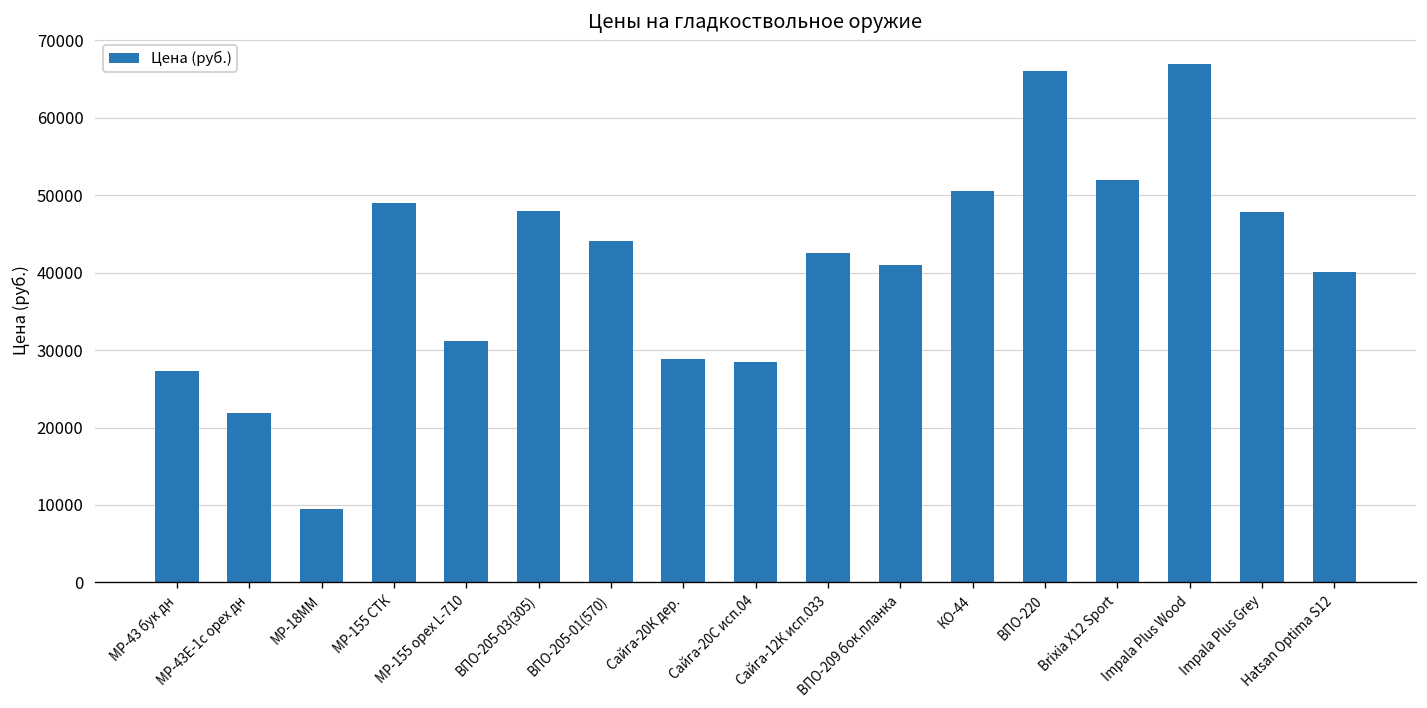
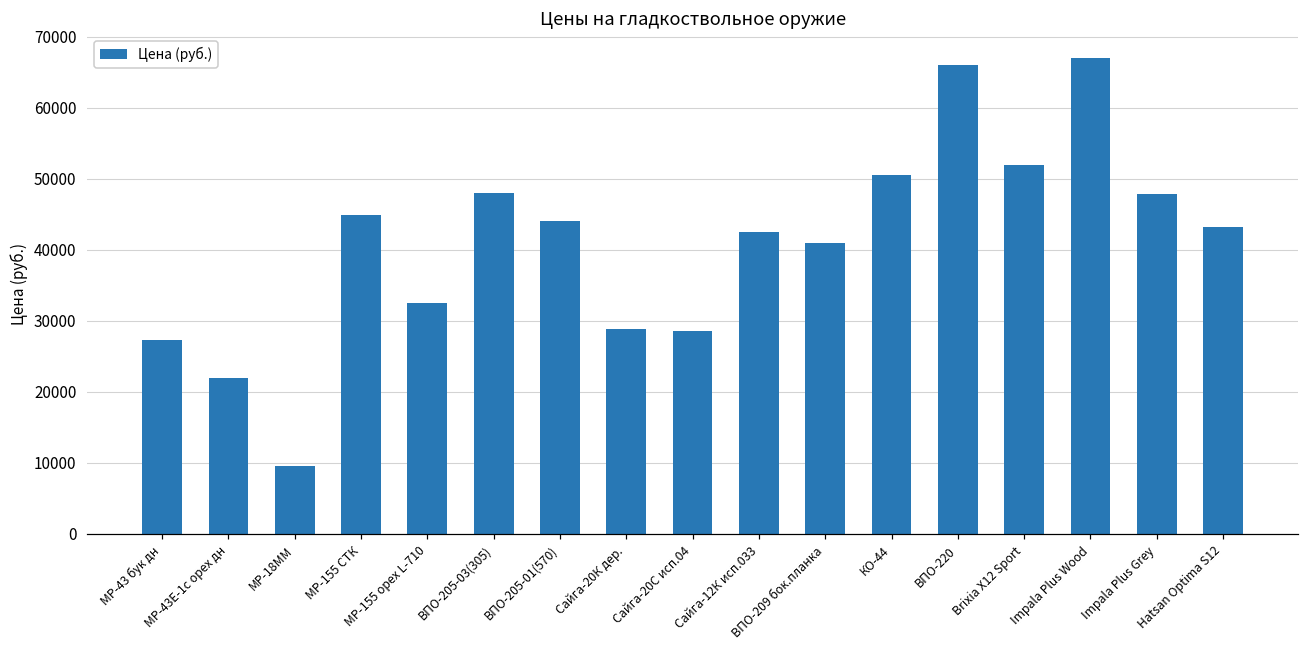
  {
    "МР-43 бук дн": 27000,
    "МР-43Е-1с орех дн": 22000,
    "МР-18ММ": 10000,
-   "МР-155 СТК": 49000,
-   "МР-155 орех L-710": 31000,
+   "МР-155 СТК": 45000,
+   "МР-155 орех L-710": 33000,
    "ВПО-205-03(305)": 48000,
    "ВПО-205-01(570)": 44000,
    "Сайга-20К дер.": 29000,
    "Сайга-20С исп.04": 29000,
    "Сайга-12К исп.033": 43000,
    "ВПО-209 бок.планка": 41000,
    "КО-44": 51000,
    "ВПО-220": 66000,
    "Brixia X12 Sport": 52000,
    "Impala Plus Wood": 67000,
    "Impala Plus Grey": 48000,
-   "Hatsan Optima S12": 40000
+   "Hatsan Optima S12": 43000
  }
